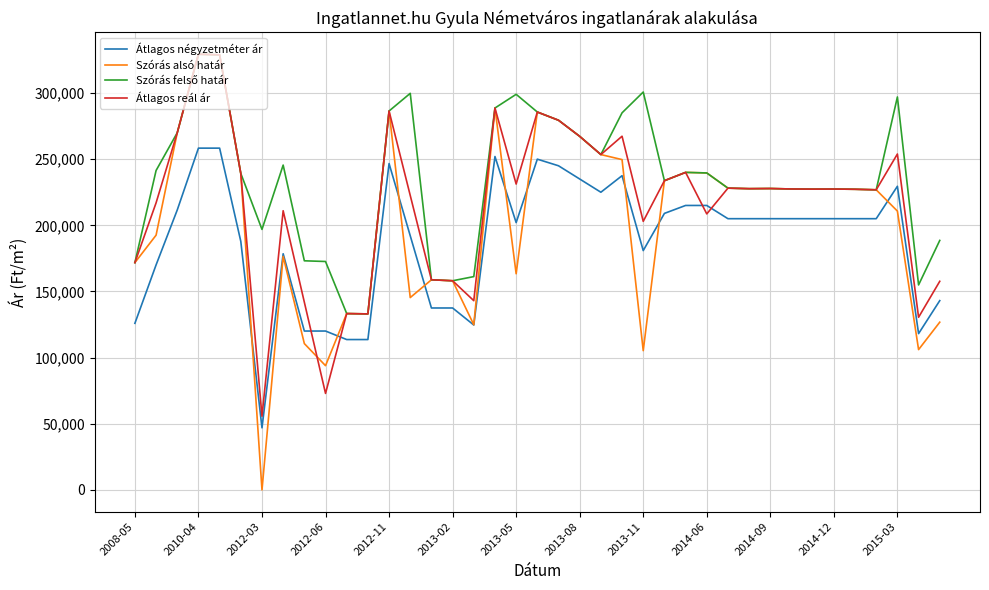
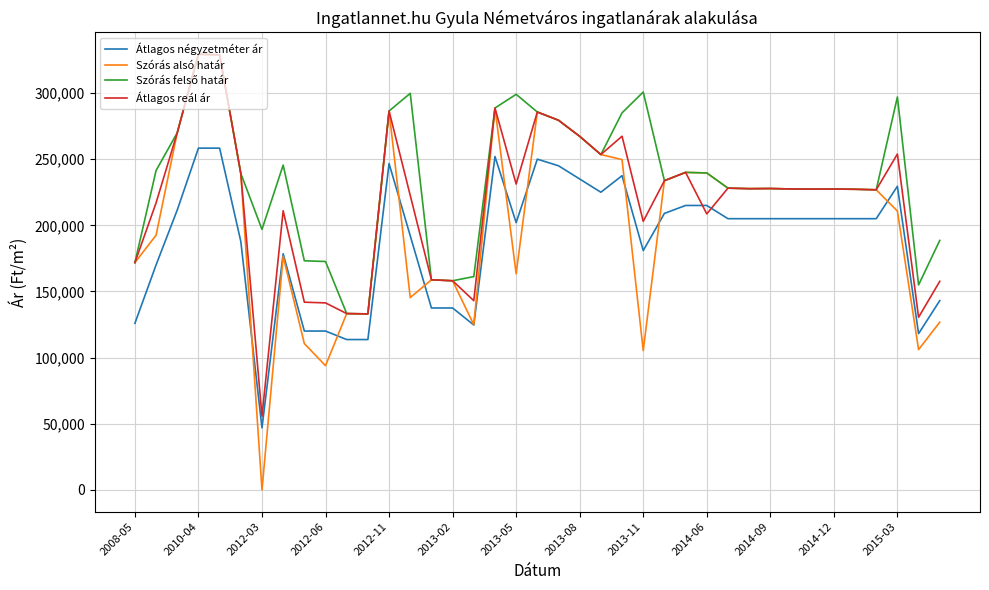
  {
    "Átlagos négyzetméter ár": {
      "2008-05": "126,000",
      "2010-04": "258,000",
      "2012-03": "47,000",
      "2012-06": "120,000",
      "2012-11": "247,000",
      "2013-02": "138,000",
      "2013-05": "202,000",
      "2013-08": "235,000",
      "2013-11": "181,000",
      "2014-06": "215,000",
      "2014-09": "205,000",
      "2014-12": "205,000",
      "2015-03": "230,000"
    },
    "Szórás alsó határ": {
      "2012-03": "0",
      "2012-06": "94,000",
      "2013-05": "163,000",
      "2013-11": "105,000",
      "2015-03": "211,000"
    },
    "Szórás felső határ": {
      "2012-03": "197,000",
      "2012-06": "173,000",
      "2013-05": "299,000",
      "2013-11": "301,000",
      "2015-03": "297,000"
    },
    "Átlagos reál ár": {
      "2012-03": "56,000",
-     "2012-06": "73,000",
+     "2012-06": "141,000",
      "2013-05": "231,000",
      "2013-11": "203,000",
      "2014-06": "209,000",
      "2015-03": "254,000"
    }
  }
